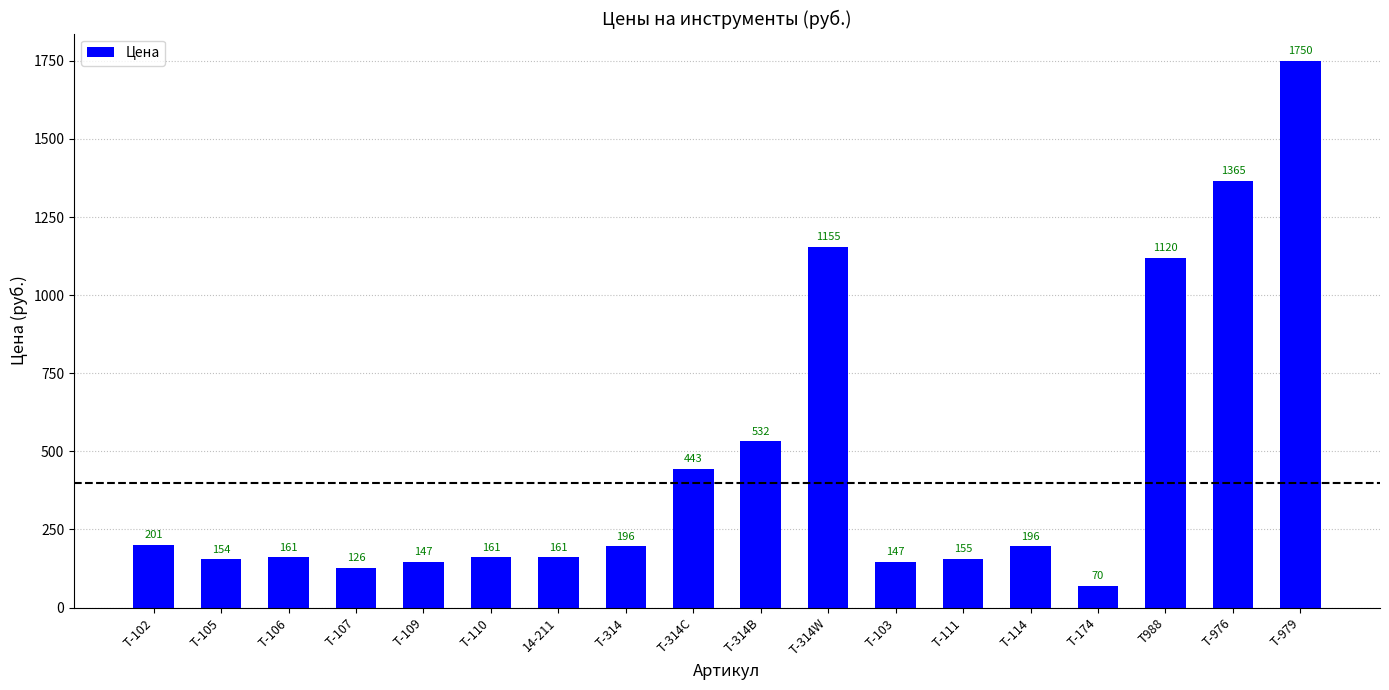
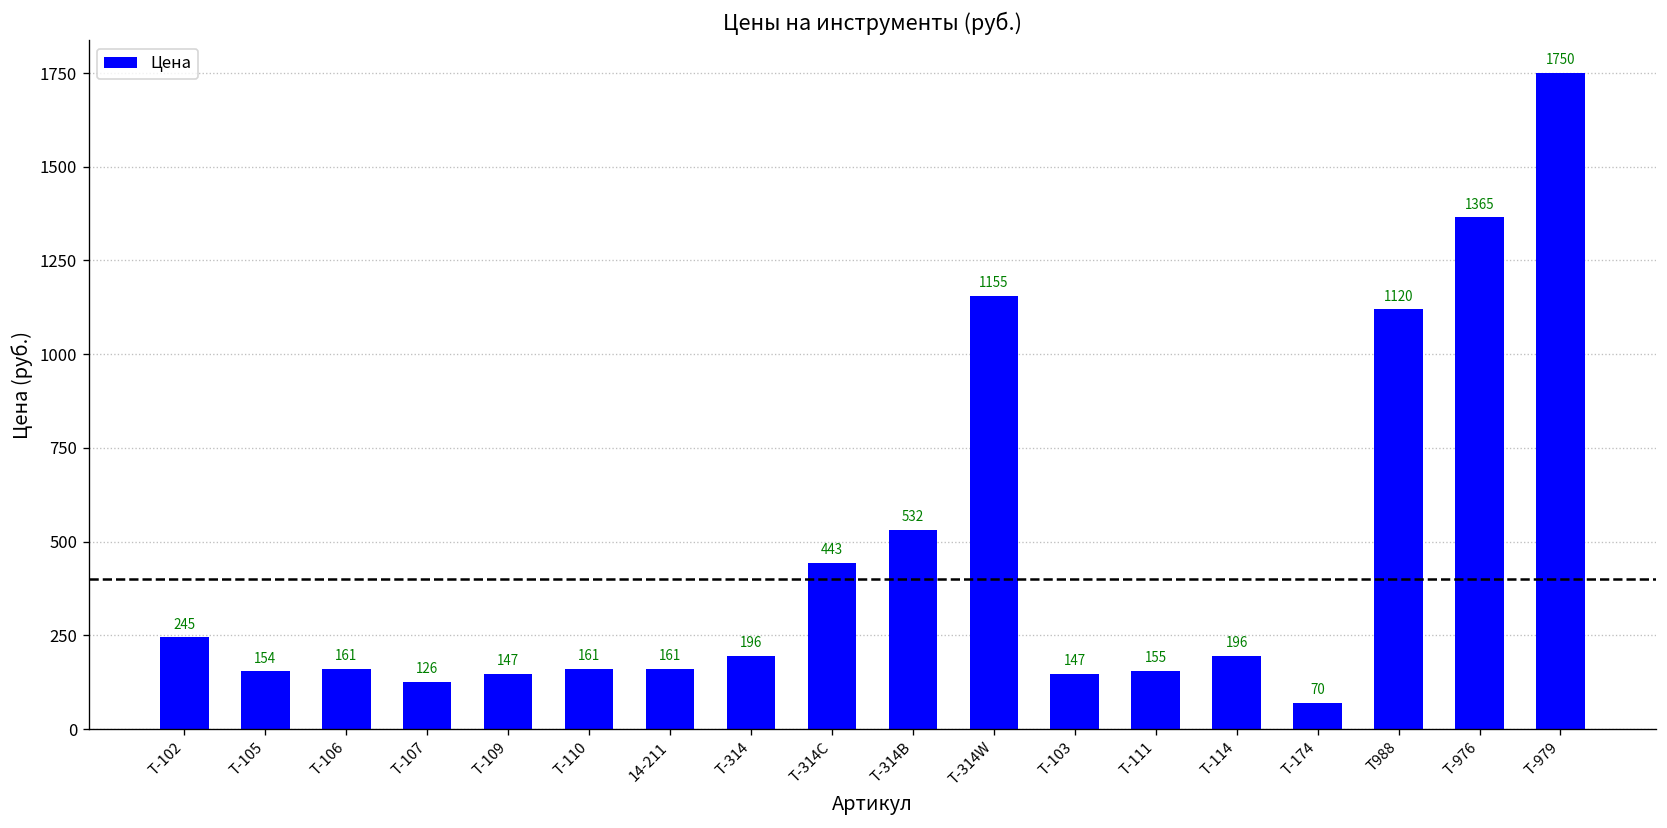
  {
-   "Т-102": 201,
+   "Т-102": 245,
    "Т-105": 154,
    "Т-106": 161,
    "Т-107": 126,
    "Т-109": 147,
    "Т-110": 161,
    "14-211": 161,
    "Т-314": 196,
    "Т-314С": 443,
    "Т-314В": 532,
    "Т-314W": 1155,
    "Т-103": 147,
    "Т-111": 155,
    "Т-114": 196,
    "Т-174": 70,
    "T988": 1120,
    "Т-976": 1365,
    "Т-979": 1750
  }
